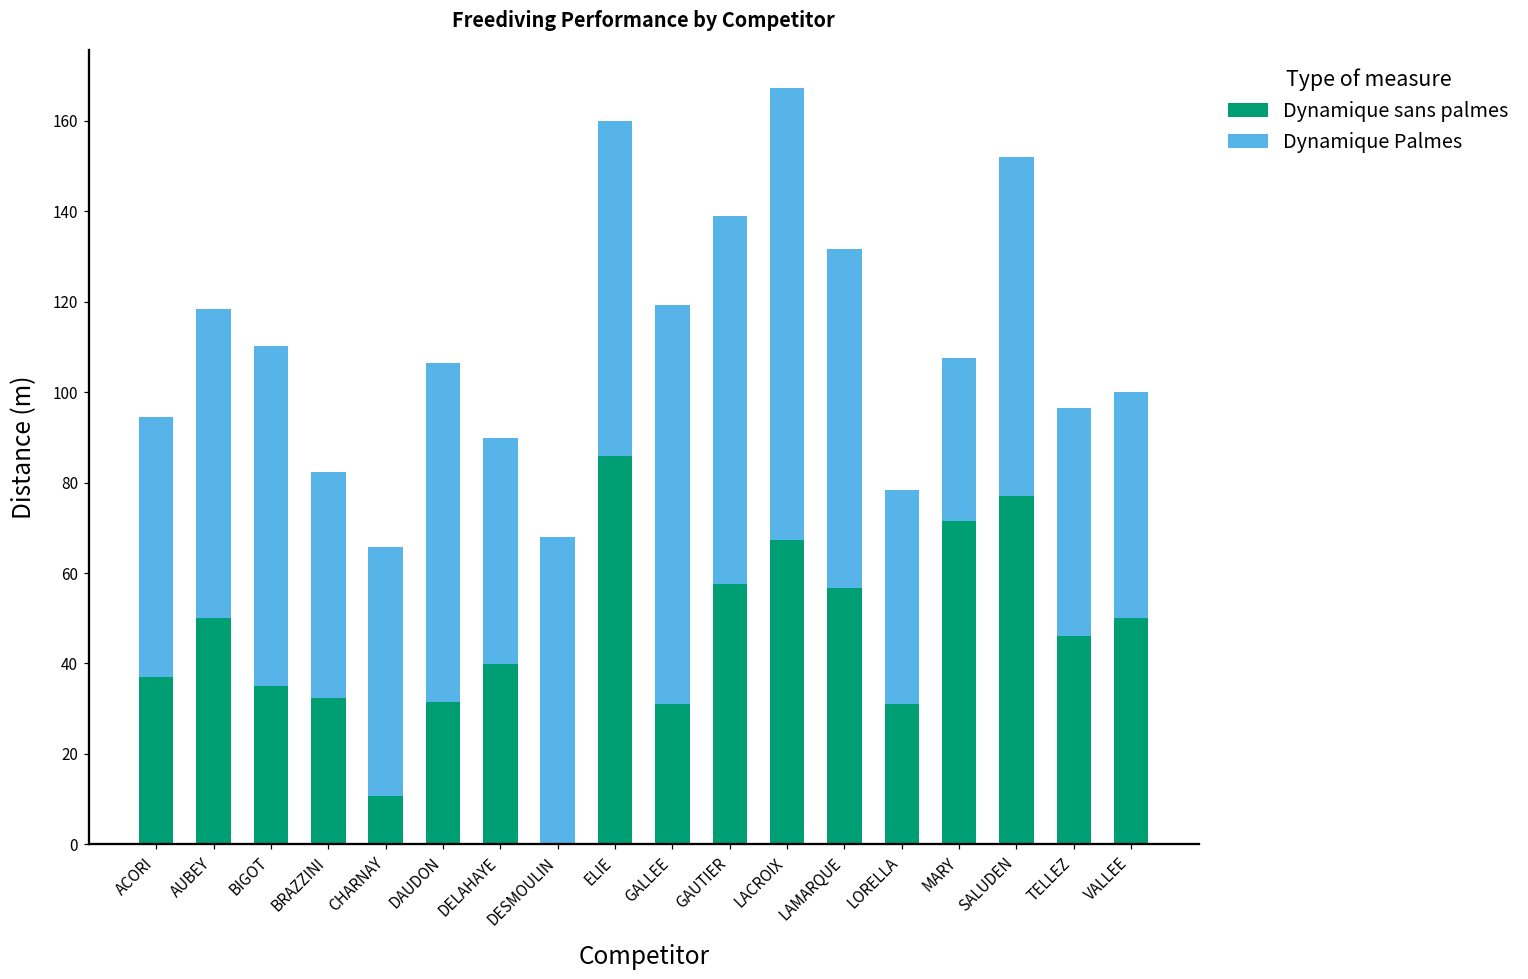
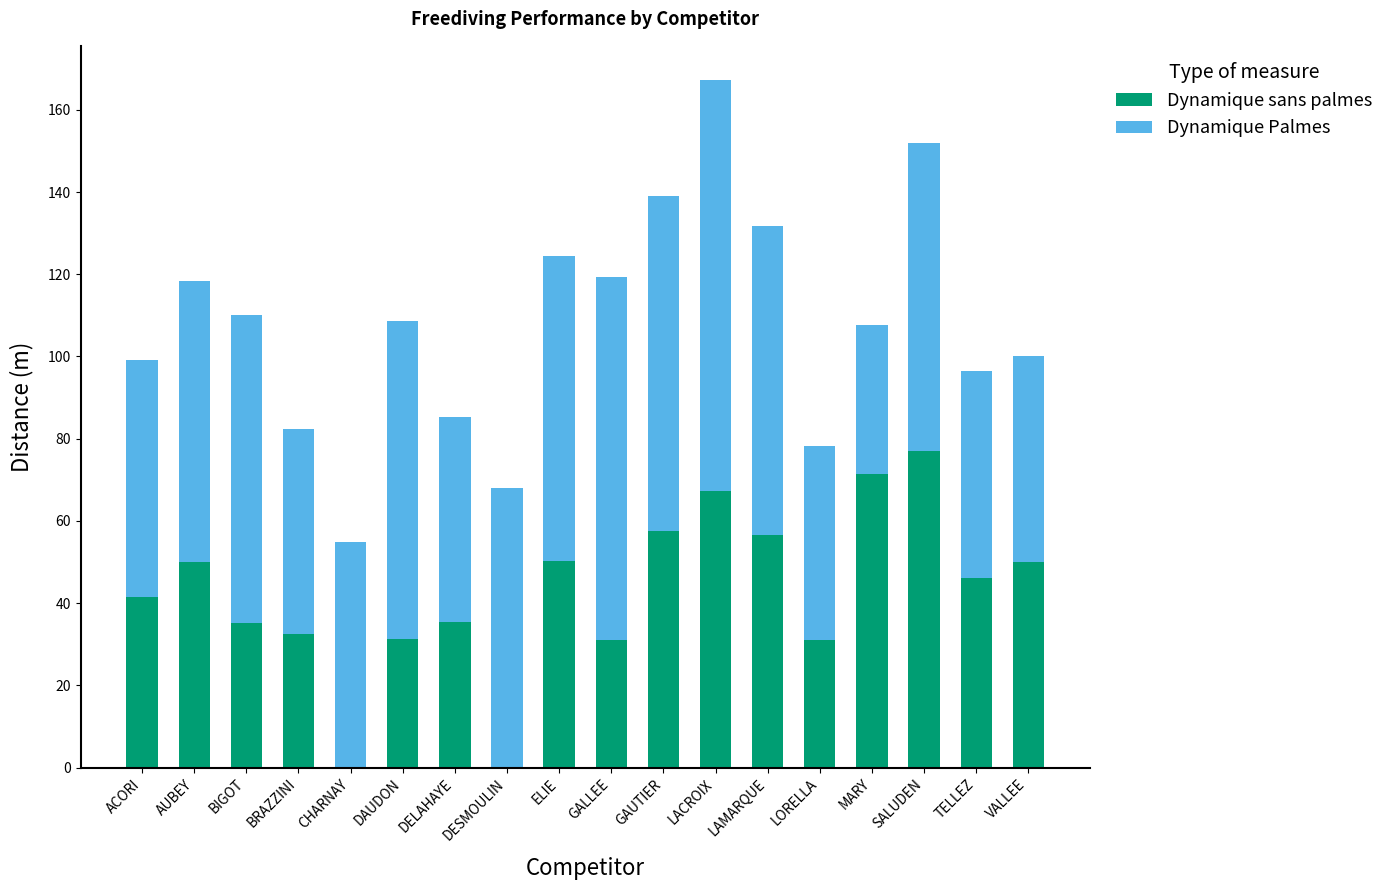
  {
    "Dynamique sans palmes": {
-     "ACORI": 37,
+     "ACORI": 42,
      "AUBEY": 50,
      "BIGOT": 35,
      "BRAZZINI": 32,
-     "CHARNAY": 11,
+     "CHARNAY": 0,
      "DAUDON": 31,
-     "DELAHAYE": 40,
+     "DELAHAYE": 35,
      "DESMOULIN": 0,
-     "ELIE": 86,
+     "ELIE": 50,
      "GALLEE": 31,
      "GAUTIER": 58,
      "LACROIX": 67,
      "LAMARQUE": 57,
      "LORELLA": 31,
      "MARY": 71,
      "SALUDEN": 77,
      "TELLEZ": 46,
      "VALLEE": 50
    },
    "Dynamique Palmes": {
      "ACORI": 58,
      "AUBEY": 68,
      "BIGOT": 75,
      "BRAZZINI": 50,
      "CHARNAY": 55,
-     "DAUDON": 75,
+     "DAUDON": 77,
      "DELAHAYE": 50,
      "DESMOULIN": 68,
      "ELIE": 74,
      "GALLEE": 88,
      "GAUTIER": 82,
      "LACROIX": 100,
      "LAMARQUE": 75,
      "LORELLA": 47,
      "MARY": 36,
      "SALUDEN": 75,
      "TELLEZ": 50,
      "VALLEE": 50
    }
  }
